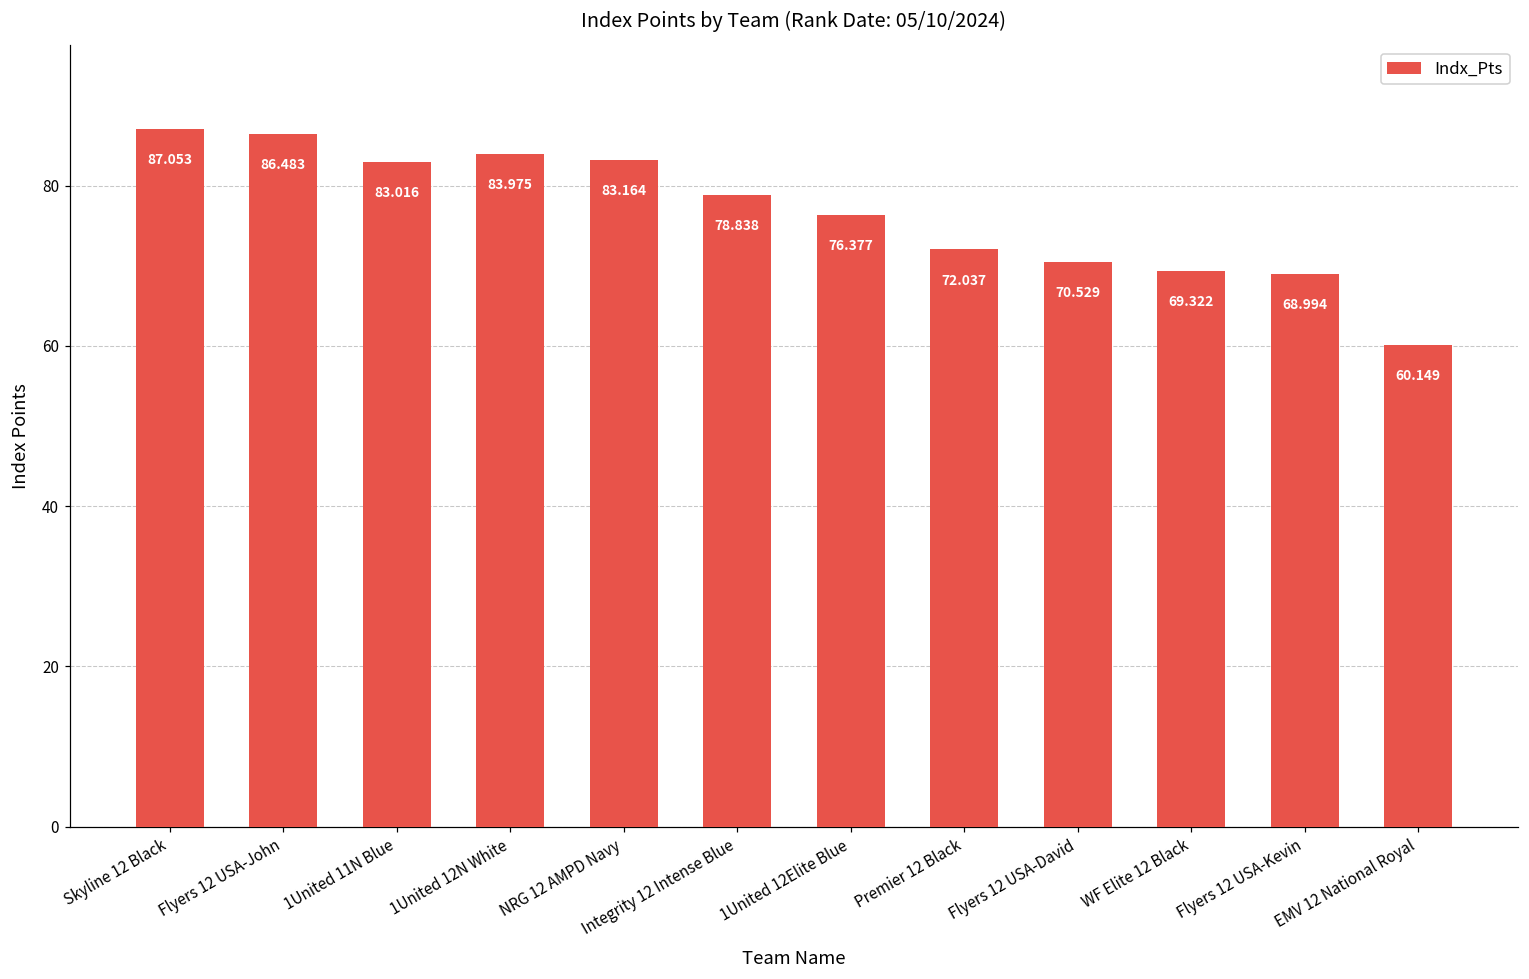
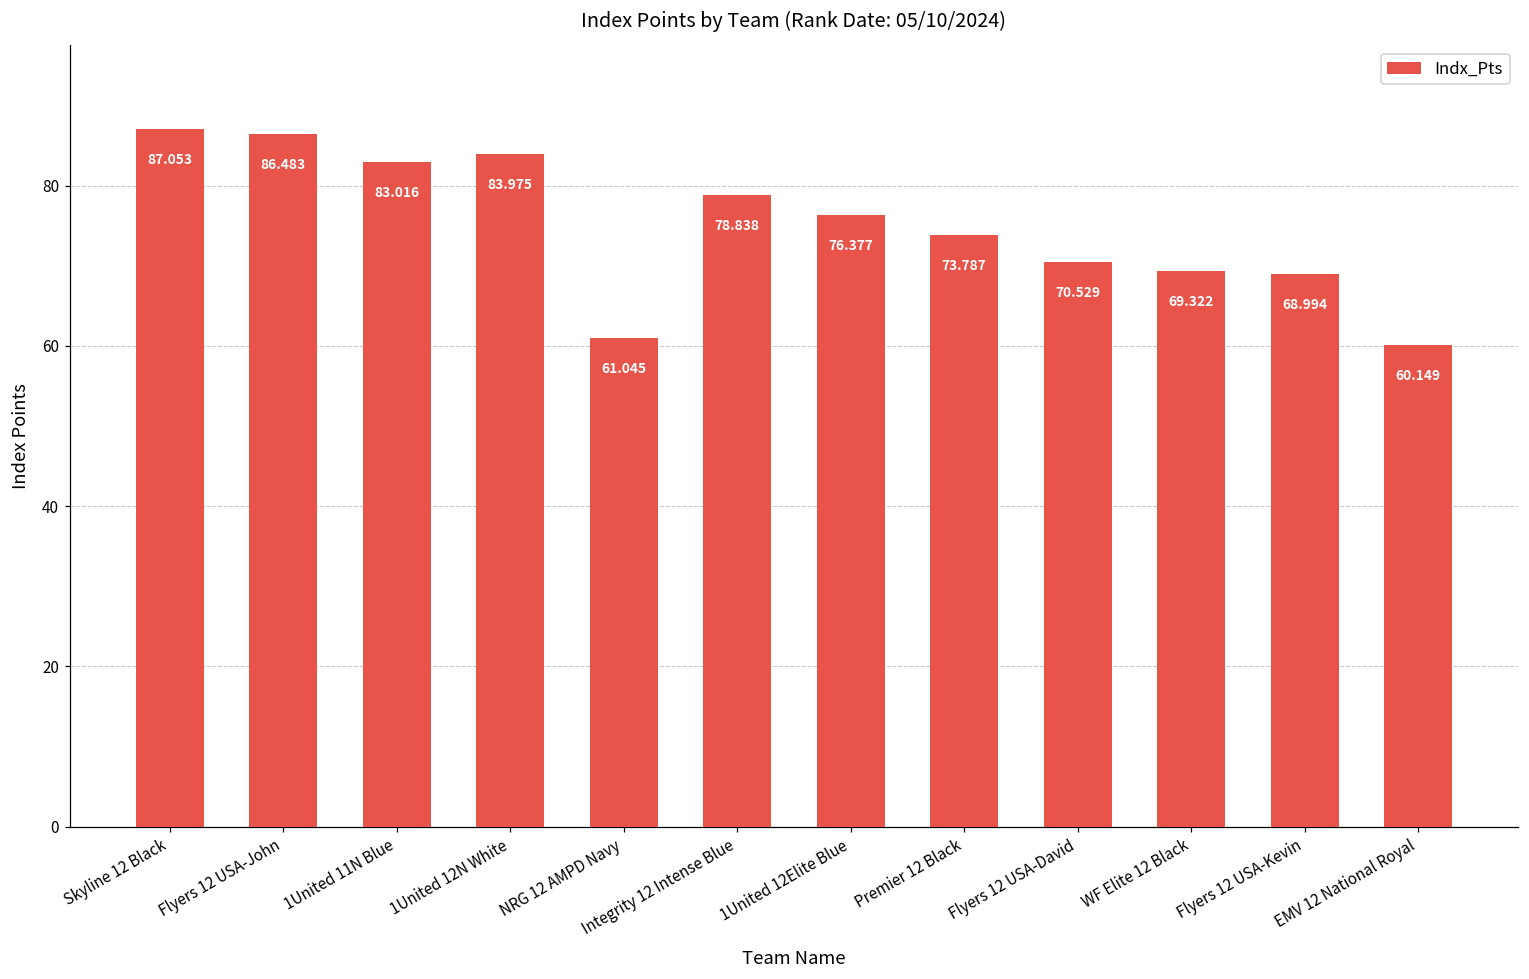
  {
    "Skyline 12 Black": 87.053,
    "Flyers 12 USA-John": 86.483,
    "1United 11N Blue": 83.016,
    "1United 12N White": 83.975,
-   "NRG 12 AMPD Navy": 83.164,
+   "NRG 12 AMPD Navy": 61.045,
    "Integrity 12 Intense Blue": 78.838,
    "1United 12Elite Blue": 76.377,
-   "Premier 12 Black": 72.037,
+   "Premier 12 Black": 73.787,
    "Flyers 12 USA-David": 70.529,
    "WF Elite 12 Black": 69.322,
    "Flyers 12 USA-Kevin": 68.994,
    "EMV 12 National Royal": 60.149
  }
